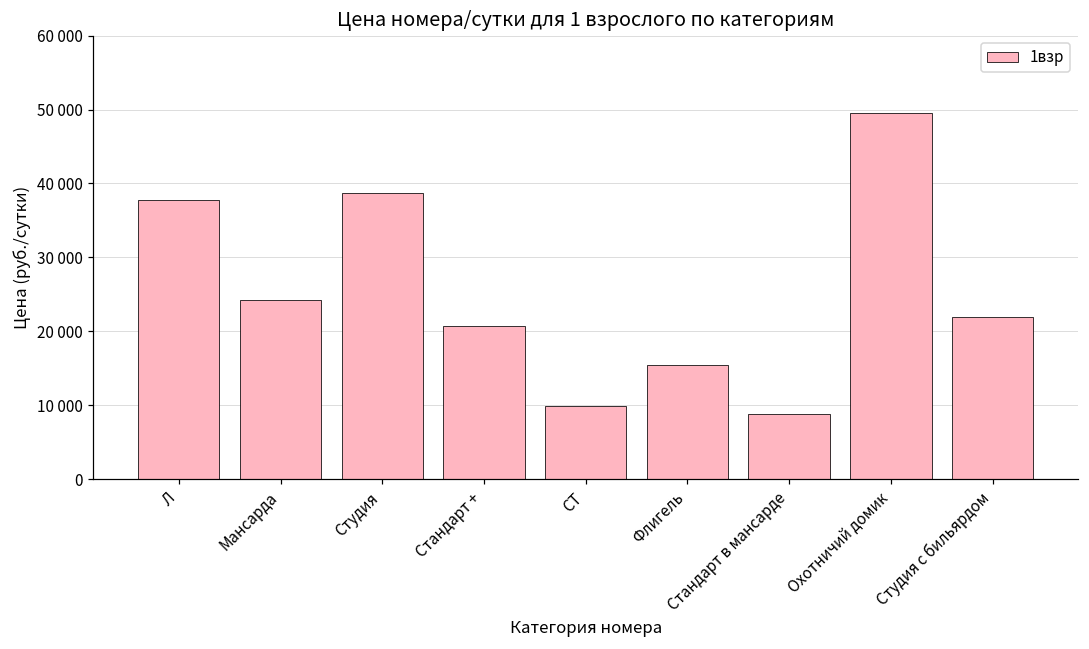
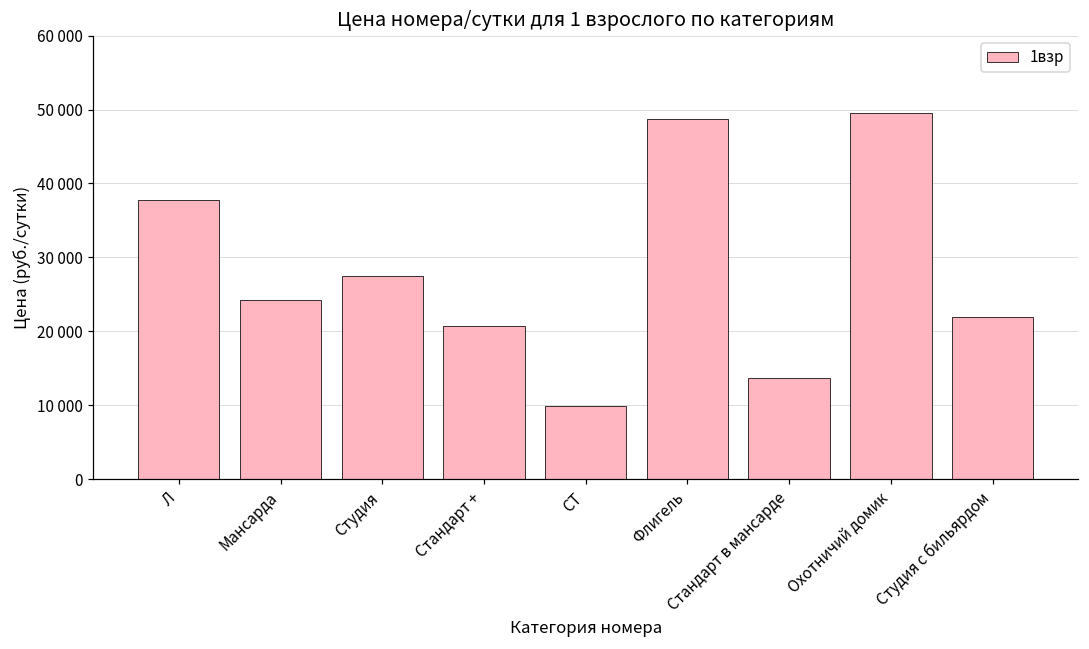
  {
    "Л": 38000,
    "Мансарда": 24000,
-   "Студия": 39000,
+   "Студия": 28000,
    "Стандарт +": 21000,
    "СТ": 10000,
-   "Флигель": 15000,
-   "Стандарт в мансарде": 9000,
+   "Флигель": 49000,
+   "Стандарт в мансарде": 14000,
    "Охотничий домик": 50000,
    "Студия с бильярдом": 22000
  }
